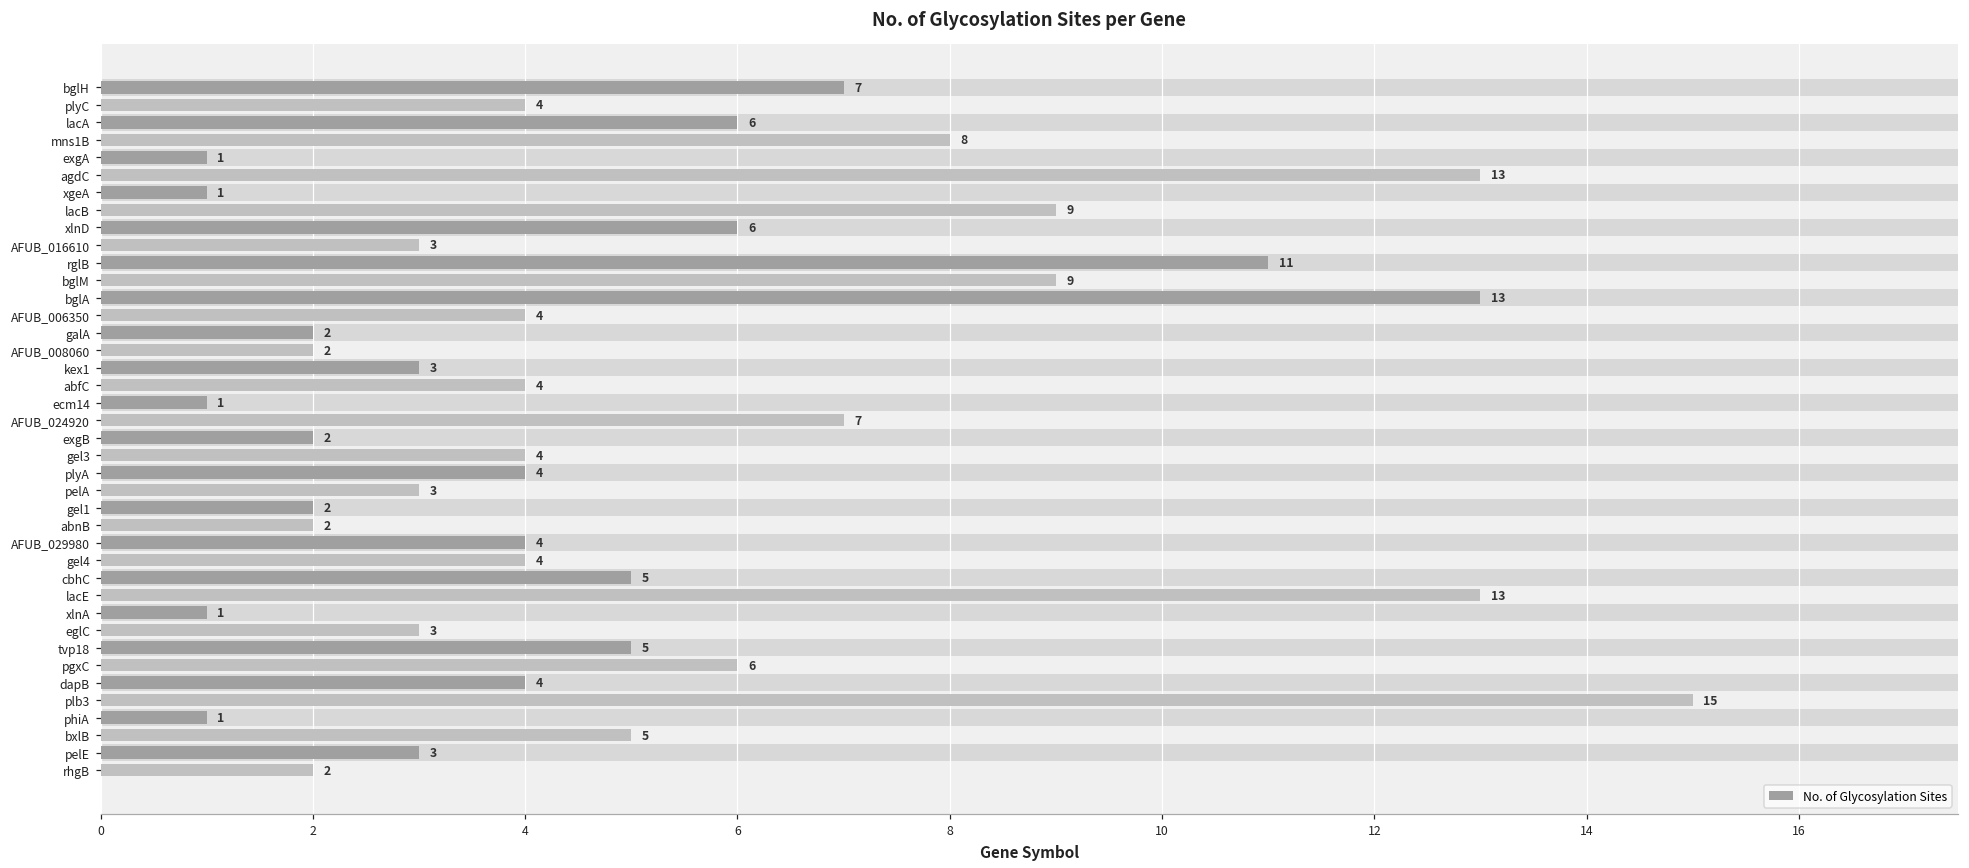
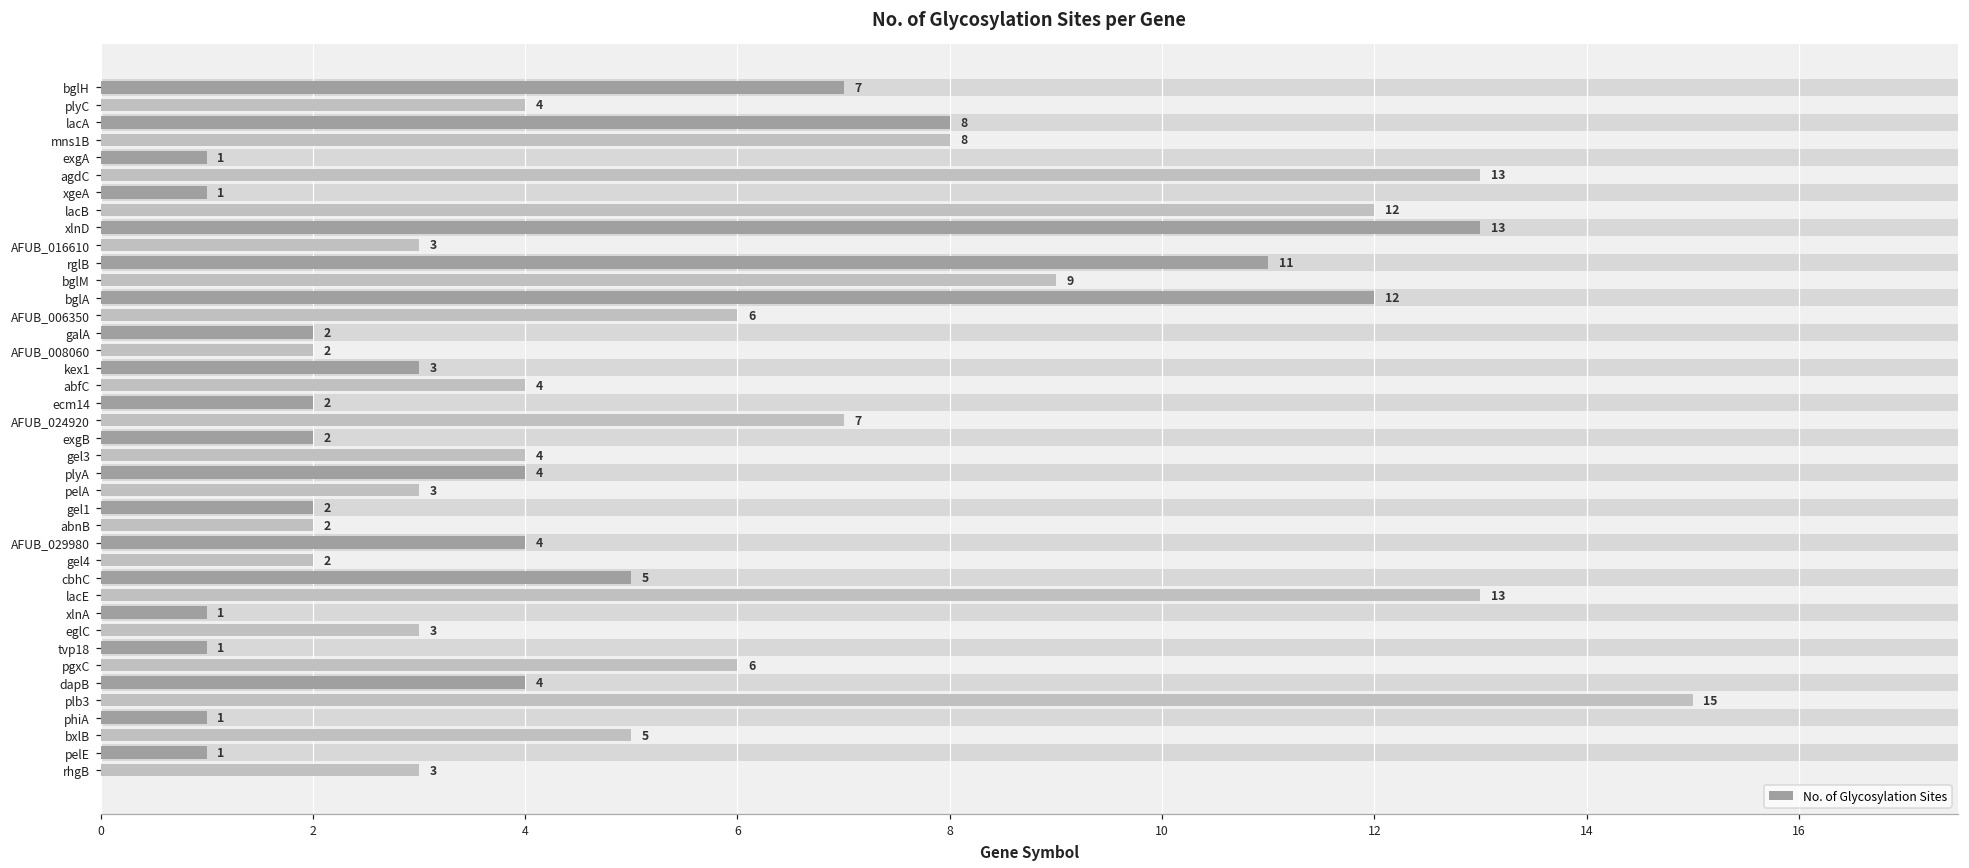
  {
    "bglH": 7,
    "plyC": 4,
-   "lacA": 6,
+   "lacA": 8,
    "mns1B": 8,
    "exgA": 1,
    "agdC": 13,
    "xgeA": 1,
-   "lacB": 9,
-   "xlnD": 6,
+   "lacB": 12,
+   "xlnD": 13,
    "AFUB_016610": 3,
    "rglB": 11,
    "bglM": 9,
-   "bglA": 13,
-   "AFUB_006350": 4,
+   "bglA": 12,
+   "AFUB_006350": 6,
    "galA": 2,
    "AFUB_008060": 2,
    "kex1": 3,
    "abfC": 4,
-   "ecm14": 1,
+   "ecm14": 2,
    "AFUB_024920": 7,
    "exgB": 2,
    "gel3": 4,
    "plyA": 4,
    "pelA": 3,
    "gel1": 2,
    "abnB": 2,
    "AFUB_029980": 4,
-   "gel4": 4,
+   "gel4": 2,
    "cbhC": 5,
    "lacE": 13,
    "xlnA": 1,
    "eglC": 3,
-   "tvp18": 5,
+   "tvp18": 1,
    "pgxC": 6,
    "dapB": 4,
    "plb3": 15,
    "phiA": 1,
    "bxlB": 5,
-   "pelE": 3,
-   "rhgB": 2
+   "pelE": 1,
+   "rhgB": 3
  }
